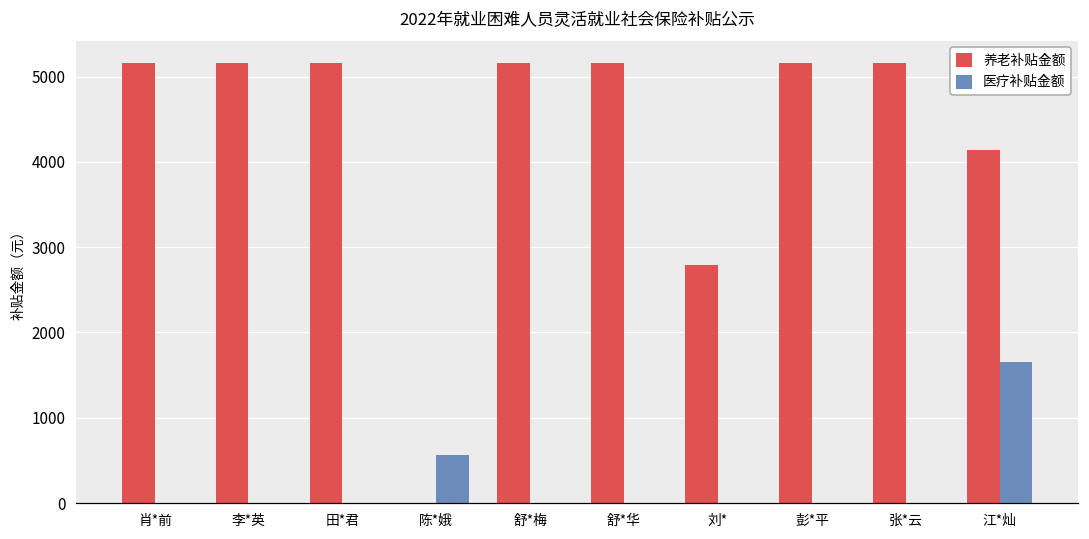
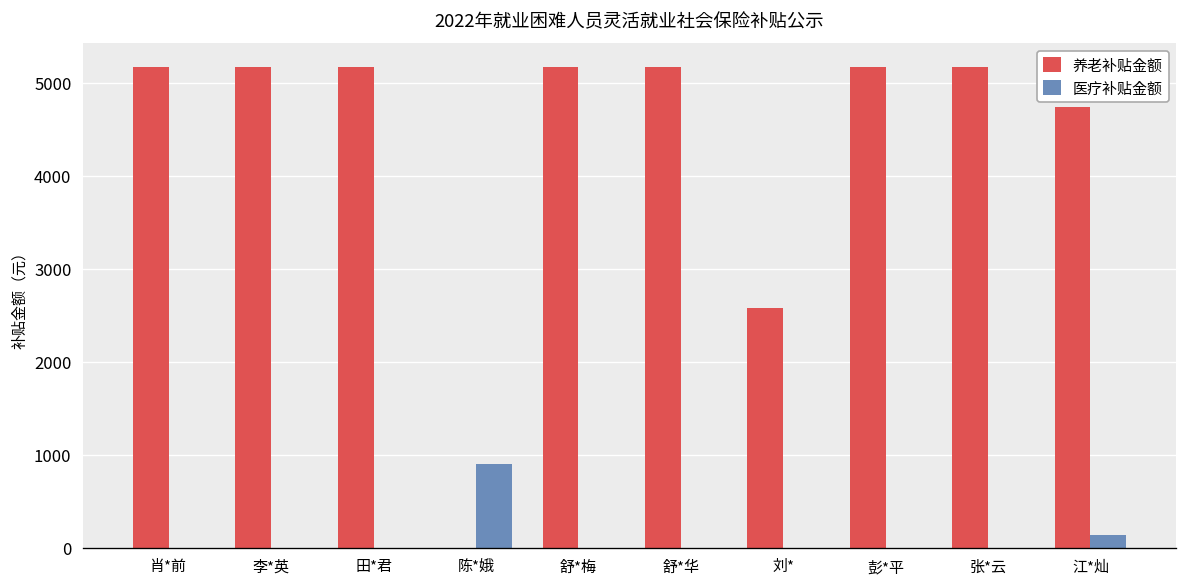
  {
    "养老补贴金额": {
      "肖*前": 5200,
      "李*英": 5200,
      "田*君": 5200,
      "陈*娥": 0,
      "舒*梅": 5200,
      "舒*华": 5200,
-     "刘*": 2800,
+     "刘*": 2600,
      "彭*平": 5200,
      "张*云": 5200,
-     "江*灿": 4100
+     "江*灿": 4700
    },
    "医疗补贴金额": {
      "肖*前": 0,
      "李*英": 0,
      "田*君": 0,
-     "陈*娥": 600,
+     "陈*娥": 900,
      "舒*梅": 0,
      "舒*华": 0,
      "刘*": 0,
      "彭*平": 0,
      "张*云": 0,
-     "江*灿": 1700
+     "江*灿": 100
    }
  }
